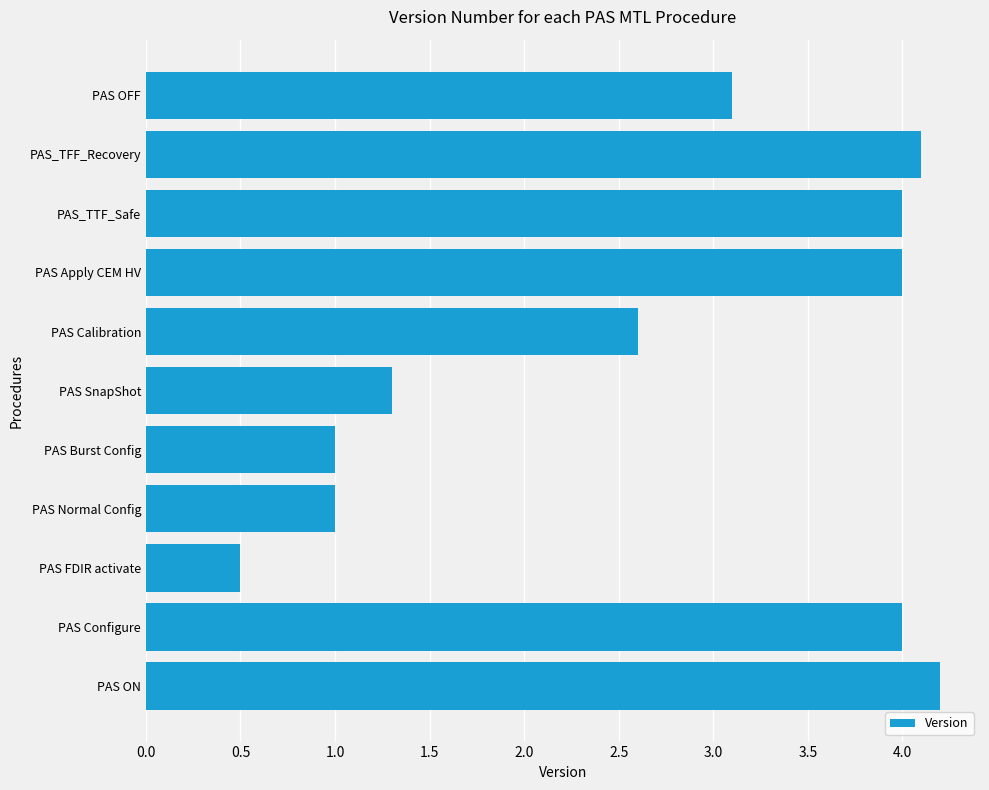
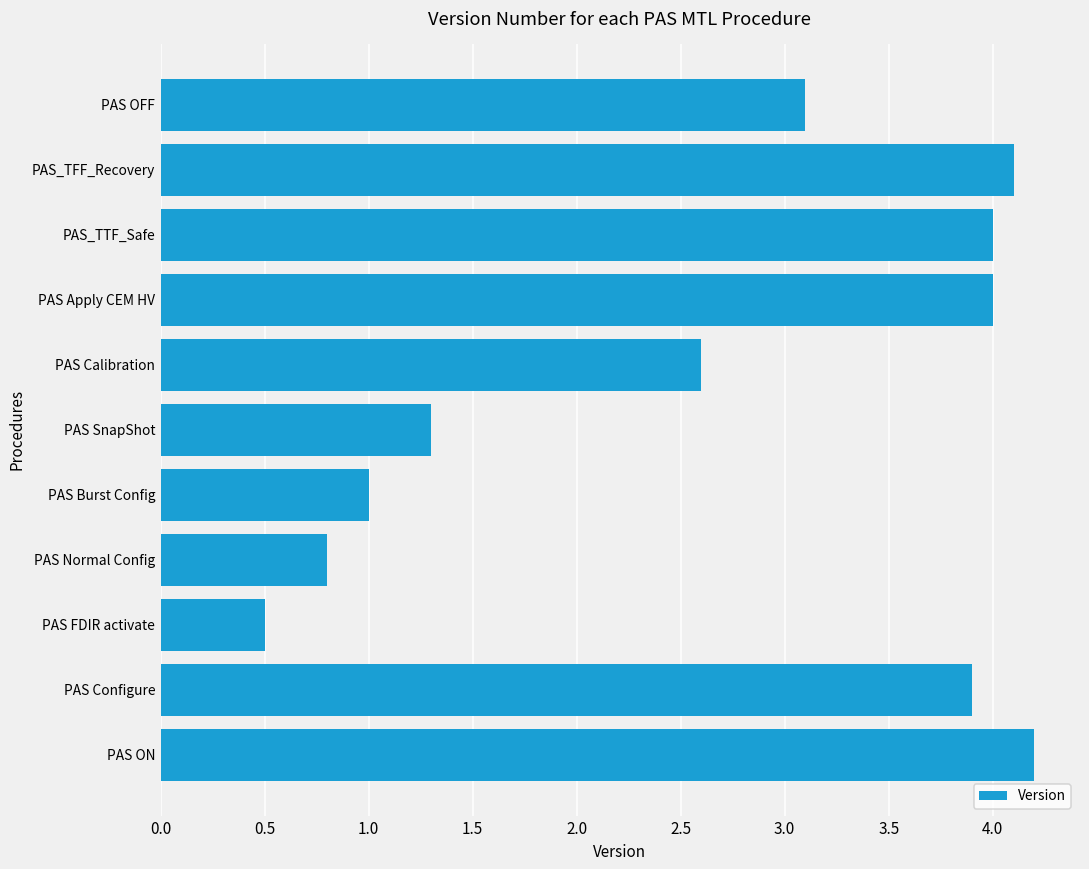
  {
    "PAS OFF": 3.1,
    "PAS_TFF_Recovery": 4.1,
    "PAS_TTF_Safe": 4.0,
    "PAS Apply CEM HV": 4.0,
    "PAS Calibration": 2.6,
    "PAS SnapShot": 1.3,
    "PAS Burst Config": 1.0,
-   "PAS Normal Config": 1.0,
+   "PAS Normal Config": 0.8,
    "PAS FDIR activate": 0.5,
-   "PAS Configure": 4.0,
+   "PAS Configure": 3.9,
    "PAS ON": 4.2
  }
